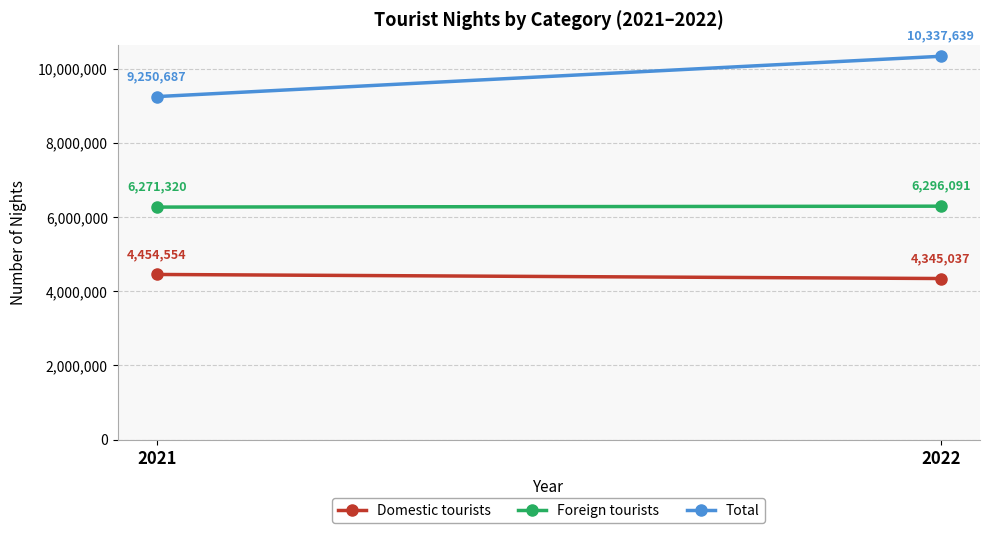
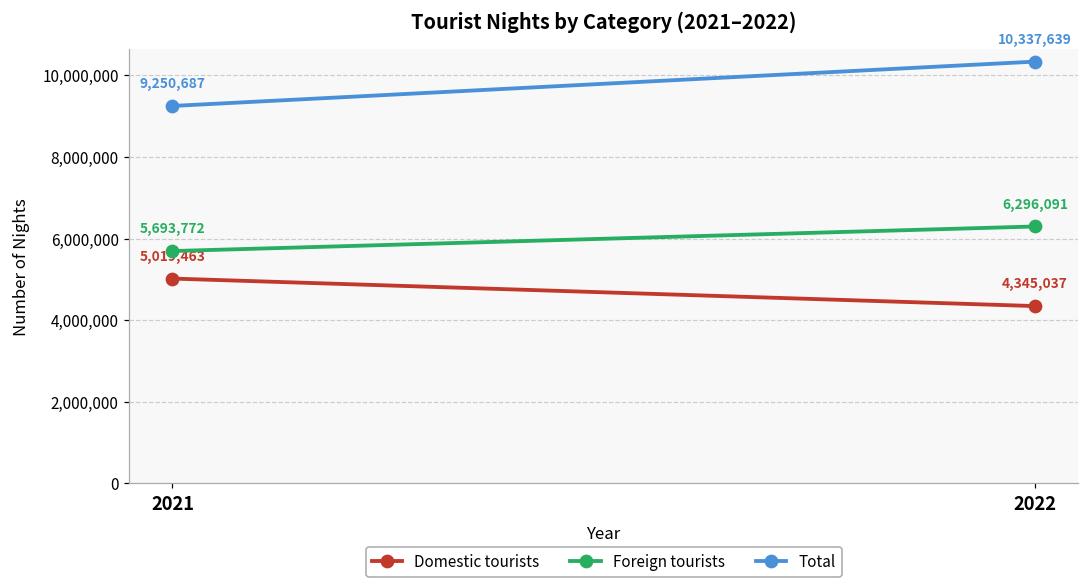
  {
    "Domestic tourists": {
-     "2021": "4,454,554",
+     "2021": "5,019,463",
      "2022": "4,345,037"
    },
    "Foreign tourists": {
-     "2021": "6,271,320",
+     "2021": "5,693,772",
      "2022": "6,296,091"
    },
    "Total": {
      "2021": "9,250,687",
      "2022": "10,337,639"
    }
  }
